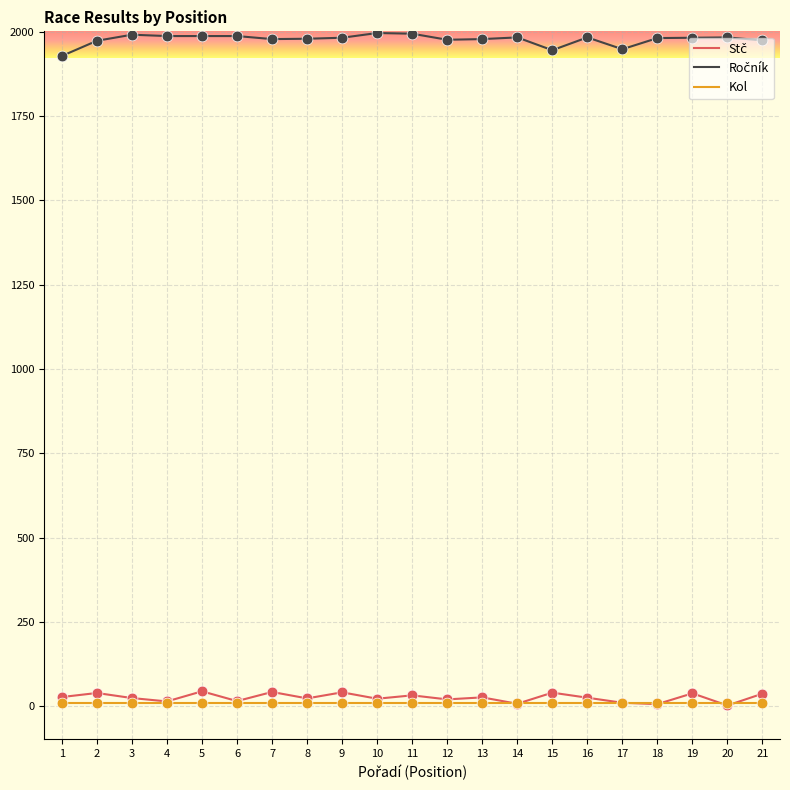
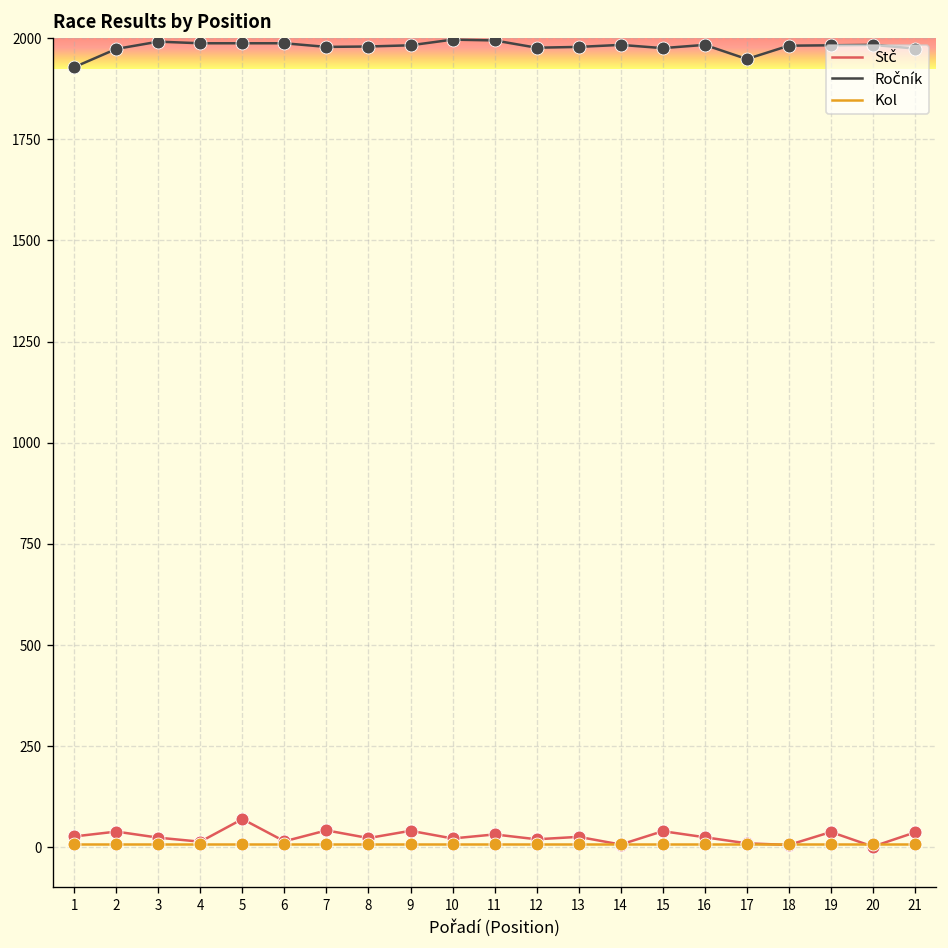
  {
    "Stč": {
      "1": 30,
      "2": 40,
      "3": 20,
-     "5": 40,
+     "5": 70,
      "7": 40,
      "8": 20,
      "9": 40,
      "10": 20,
      "11": 30,
      "12": 20,
      "13": 30,
      "15": 40,
      "16": 30,
      "19": 40,
      "21": 40
    },
    "Ročník": {
      "1": 1930,
      "2": 1970,
      "3": 1990,
      "4": 1990,
      "5": 1990,
      "6": 1990,
      "7": 1980,
      "8": 1980,
      "9": 1980,
      "10": 2000,
      "11": 1990,
      "12": 1980,
      "13": 1980,
      "14": 1980,
-     "15": 1950,
+     "15": 1980,
      "16": 1980,
      "17": 1950,
      "18": 1980,
      "20": 1980
    },
    "Kol": {
      "1": 10,
      "2": 10,
      "3": 10,
      "5": 10,
      "7": 10,
      "8": 10,
      "9": 10,
      "10": 10,
      "11": 10,
      "12": 10,
      "13": 10,
      "15": 10,
      "16": 10,
      "19": 10,
      "21": 10
    }
  }
